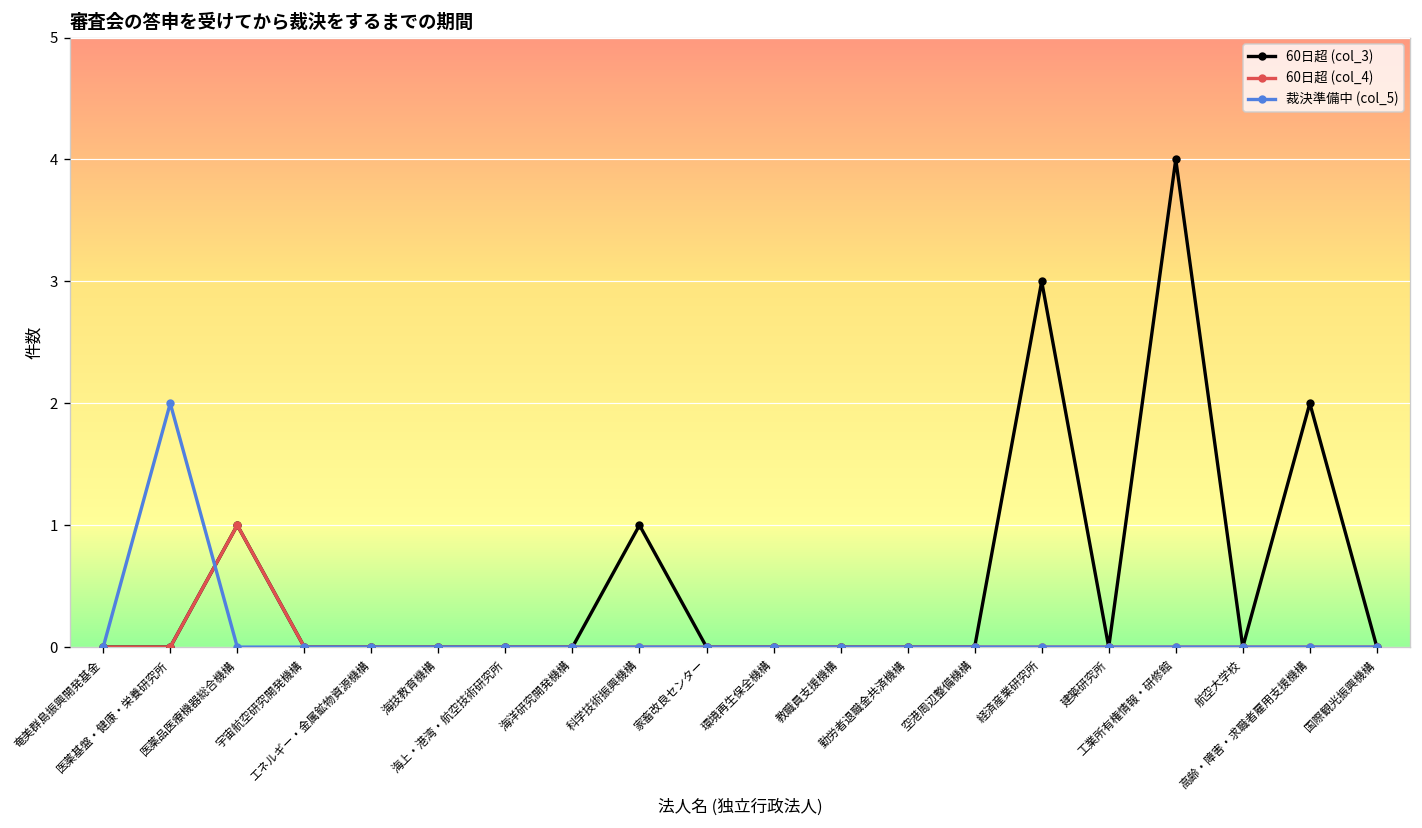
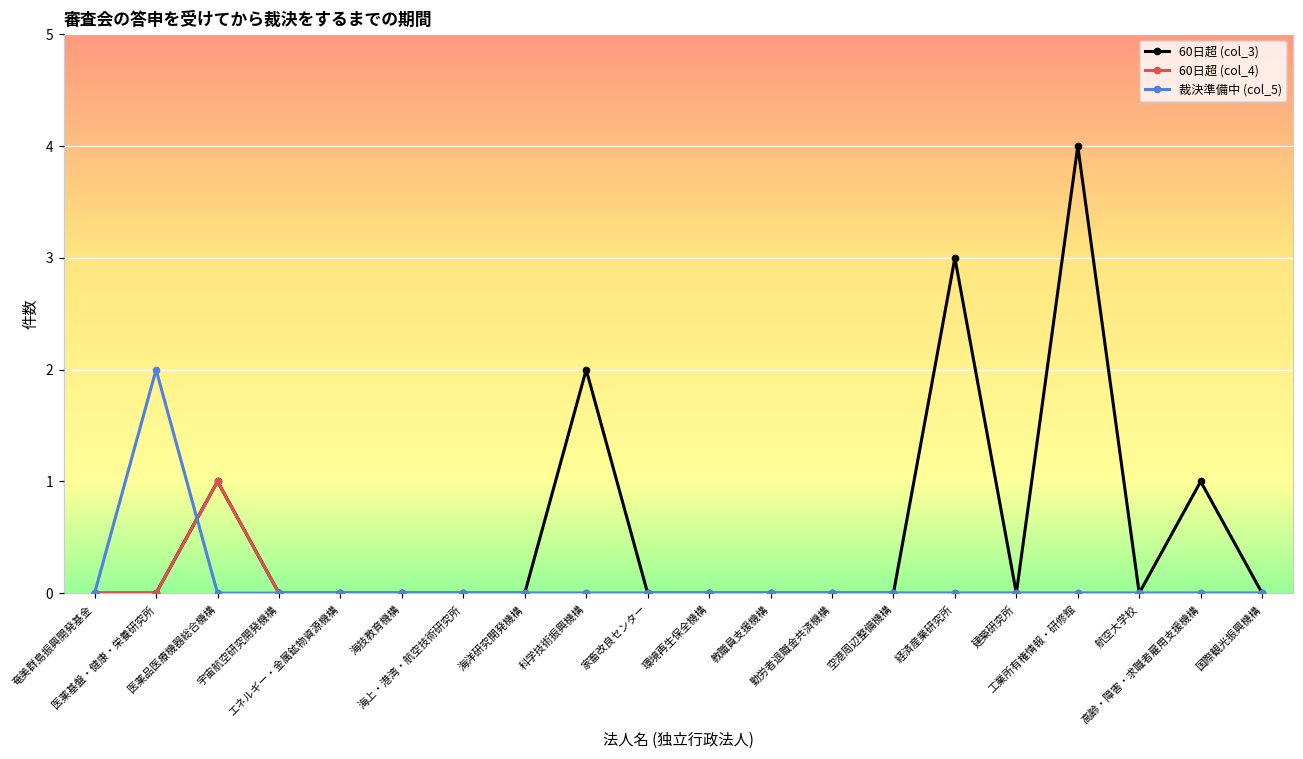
  {
    "60日超 (col_3)": {
-     "科学技術振興機構": 1,
+     "科学技術振興機構": 2,
      "経済産業研究所": 3,
      "工業所有権情報・研修館": 4,
-     "高齢・障害・求職者雇用支援機構": 2
+     "高齢・障害・求職者雇用支援機構": 1
    },
    "裁決準備中 (col_5)": {
      "医薬基盤・健康・栄養研究所": 2,
      "医薬品医療機器総合機構": 0
    }
  }
